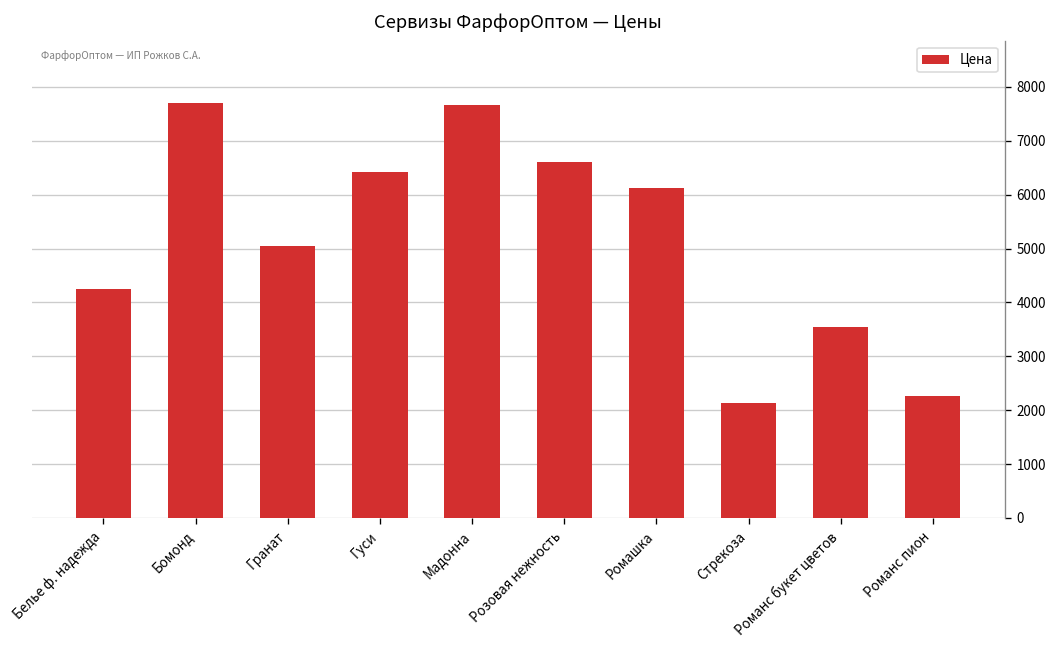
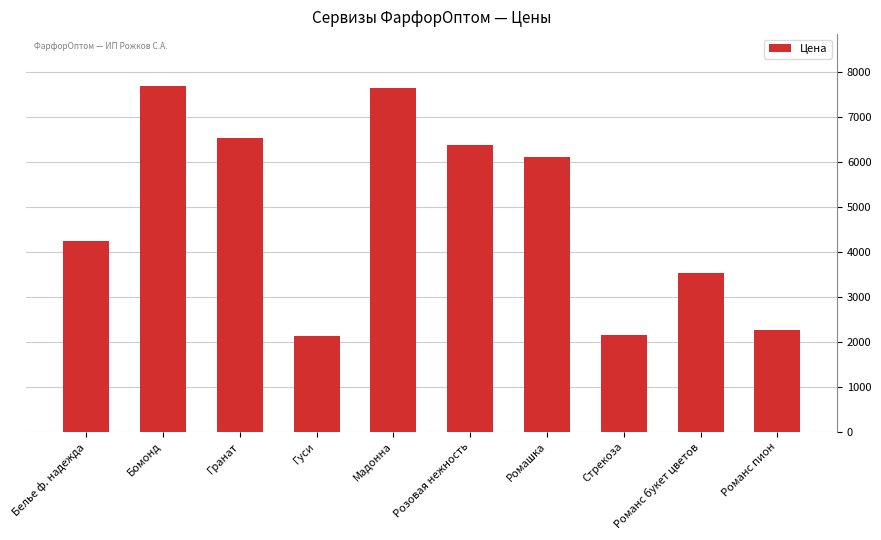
  {
    "Белье ф. надежда": 4300,
    "Бомонд": 7700,
-   "Гранат": 5100,
-   "Гуси": 6400,
+   "Гранат": 6600,
+   "Гуси": 2100,
    "Мадонна": 7700,
-   "Розовая нежность": 6600,
+   "Розовая нежность": 6400,
    "Ромашка": 6100,
    "Стрекоза": 2100,
    "Романс букет цветов": 3500,
    "Романс пион": 2300
  }
